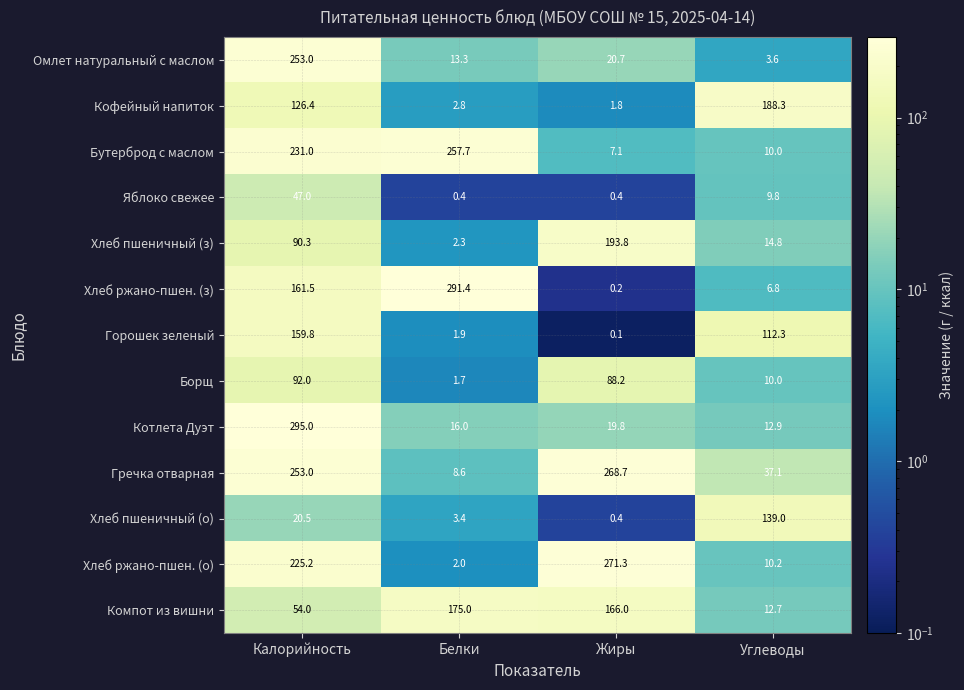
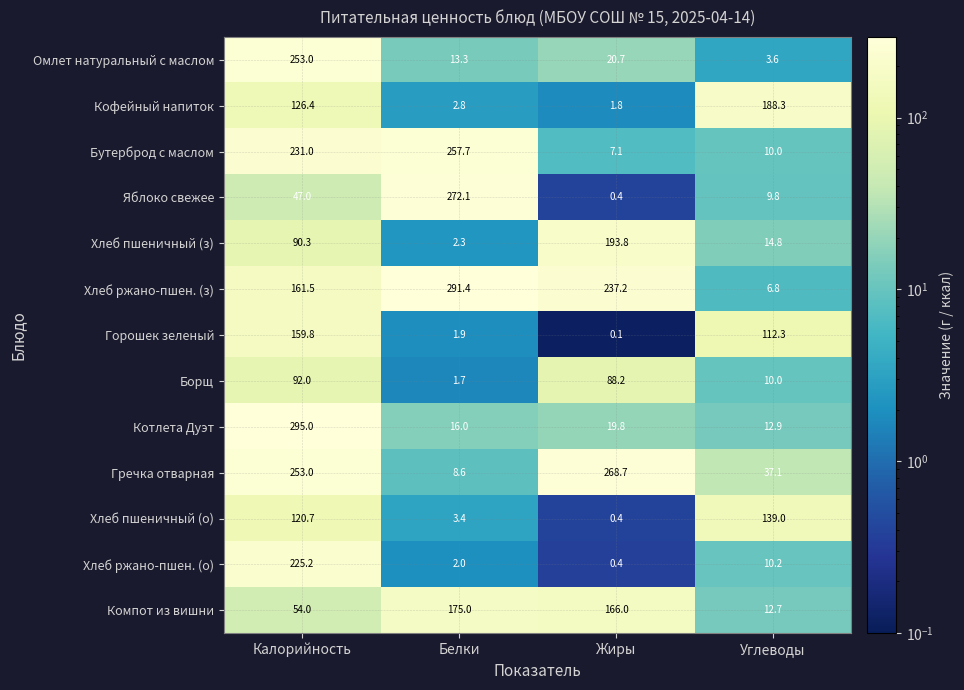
  {
    "Омлет натуральный с маслом": {
      "Калорийность": 253.0,
      "Белки": 13.3,
      "Жиры": 20.7,
      "Углеводы": 3.6
    },
    "Кофейный напиток": {
      "Калорийность": 126.4,
      "Белки": 2.8,
      "Жиры": 1.8,
      "Углеводы": 188.3
    },
    "Бутерброд с маслом": {
      "Калорийность": 231.0,
      "Белки": 257.7,
      "Жиры": 7.1,
      "Углеводы": 10.0
    },
    "Яблоко свежее": {
      "Калорийность": 47.0,
-     "Белки": 0.4,
+     "Белки": 272.1,
      "Жиры": 0.4,
      "Углеводы": 9.8
    },
    "Хлеб пшеничный (з)": {
      "Калорийность": 90.3,
      "Белки": 2.3,
      "Жиры": 193.8,
      "Углеводы": 14.8
    },
    "Хлеб ржано-пшен. (з)": {
      "Калорийность": 161.5,
      "Белки": 291.4,
-     "Жиры": 0.2,
+     "Жиры": 237.2,
      "Углеводы": 6.8
    },
    "Горошек зеленый": {
      "Калорийность": 159.8,
      "Белки": 1.9,
      "Жиры": 0.1,
      "Углеводы": 112.3
    },
    "Борщ": {
      "Калорийность": 92.0,
      "Белки": 1.7,
      "Жиры": 88.2,
      "Углеводы": 10.0
    },
    "Котлета Дуэт": {
      "Калорийность": 295.0,
      "Белки": 16.0,
      "Жиры": 19.8,
      "Углеводы": 12.9
    },
    "Гречка отварная": {
      "Калорийность": 253.0,
      "Белки": 8.6,
      "Жиры": 268.7,
      "Углеводы": 37.1
    },
    "Хлеб пшеничный (о)": {
-     "Калорийность": 20.5,
+     "Калорийность": 120.7,
      "Белки": 3.4,
      "Жиры": 0.4,
      "Углеводы": 139.0
    },
    "Хлеб ржано-пшен. (о)": {
      "Калорийность": 225.2,
      "Белки": 2.0,
-     "Жиры": 271.3,
+     "Жиры": 0.4,
      "Углеводы": 10.2
    },
    "Компот из вишни": {
      "Калорийность": 54.0,
      "Белки": 175.0,
      "Жиры": 166.0,
      "Углеводы": 12.7
    }
  }
